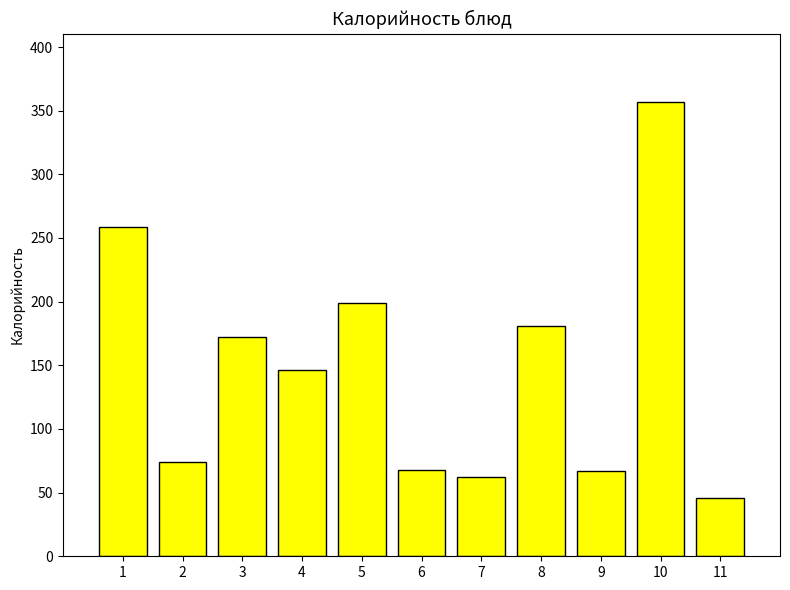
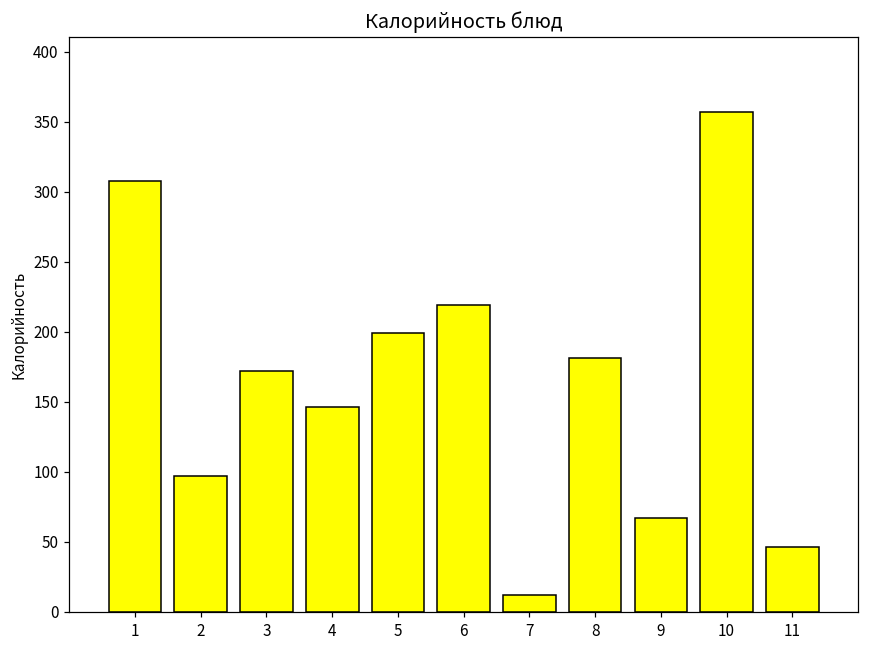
  {
-   "1": 259,
-   "2": 74,
+   "1": 308,
+   "2": 97,
    "3": 172,
    "4": 146,
    "5": 199,
-   "6": 68,
-   "7": 62,
+   "6": 219,
+   "7": 12,
    "8": 181,
    "9": 67,
    "10": 357,
    "11": 46
  }
